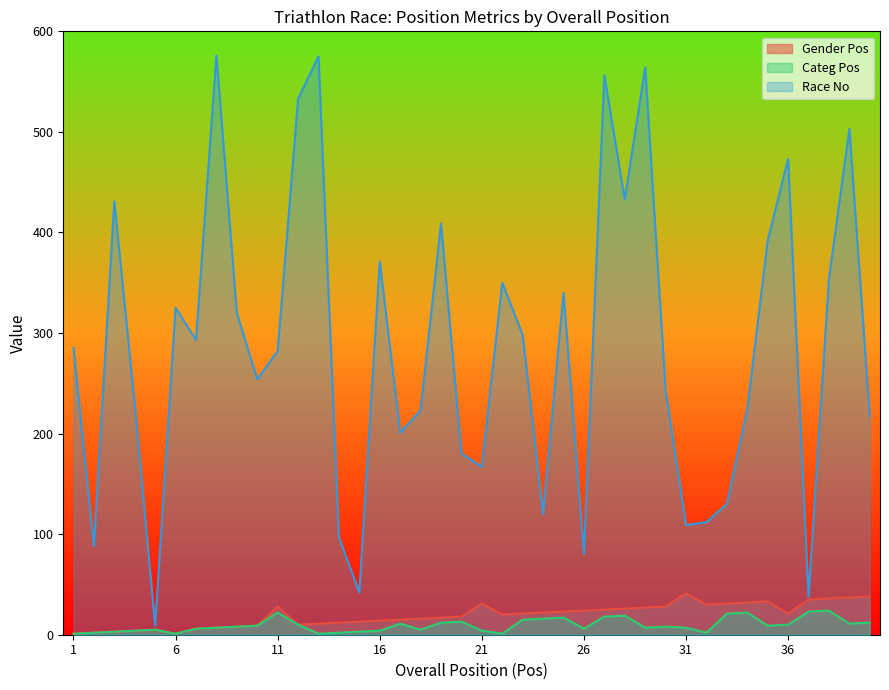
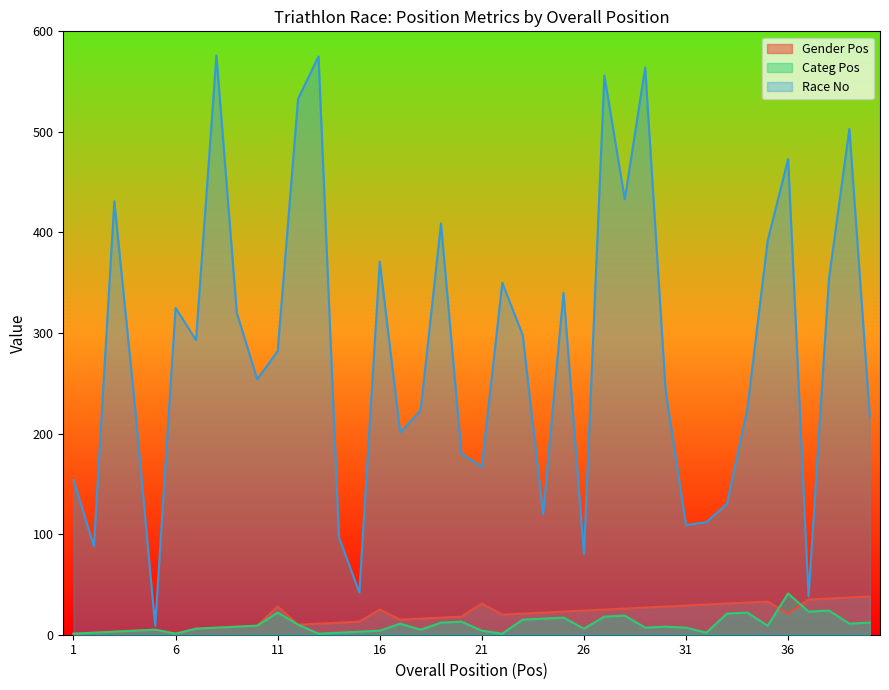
  {
    "Gender Pos": {
      "11": 28,
-     "16": 14,
+     "16": 25,
      "21": 31,
      "26": 24,
-     "31": 41,
+     "31": 29,
      "36": 21
    },
    "Categ Pos": {
      "11": 22,
      "16": 4,
      "21": 4,
      "26": 6,
      "31": 7,
-     "36": 10
+     "36": 41
    },
    "Race No": {
-     "1": 285,
+     "1": 154,
      "6": 325,
      "11": 282,
      "16": 371,
      "21": 167,
      "26": 80,
      "31": 109,
      "36": 473
    }
  }
